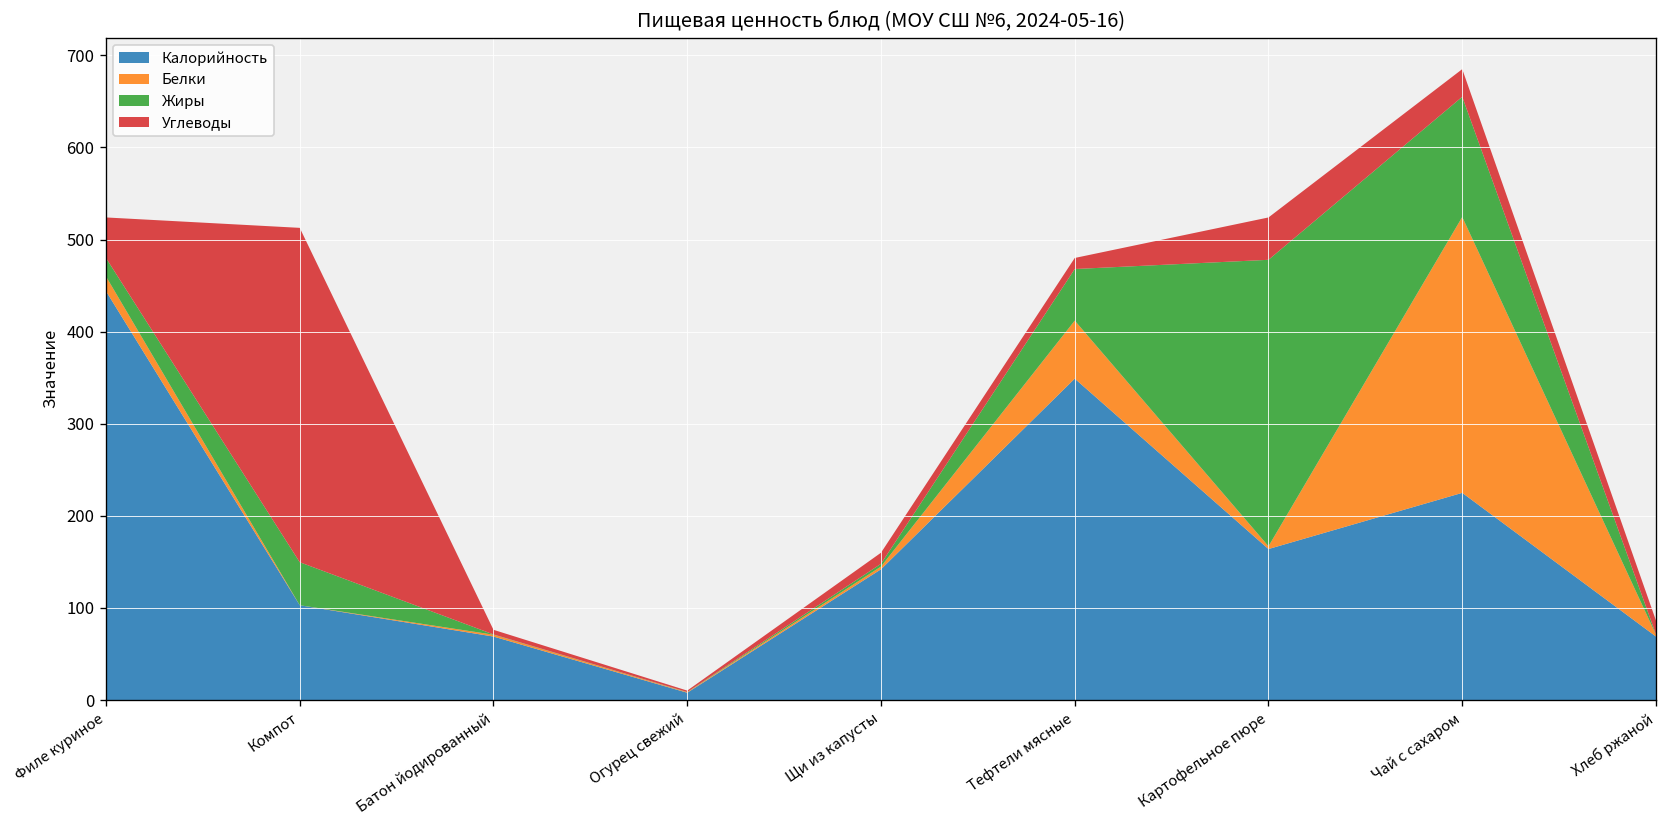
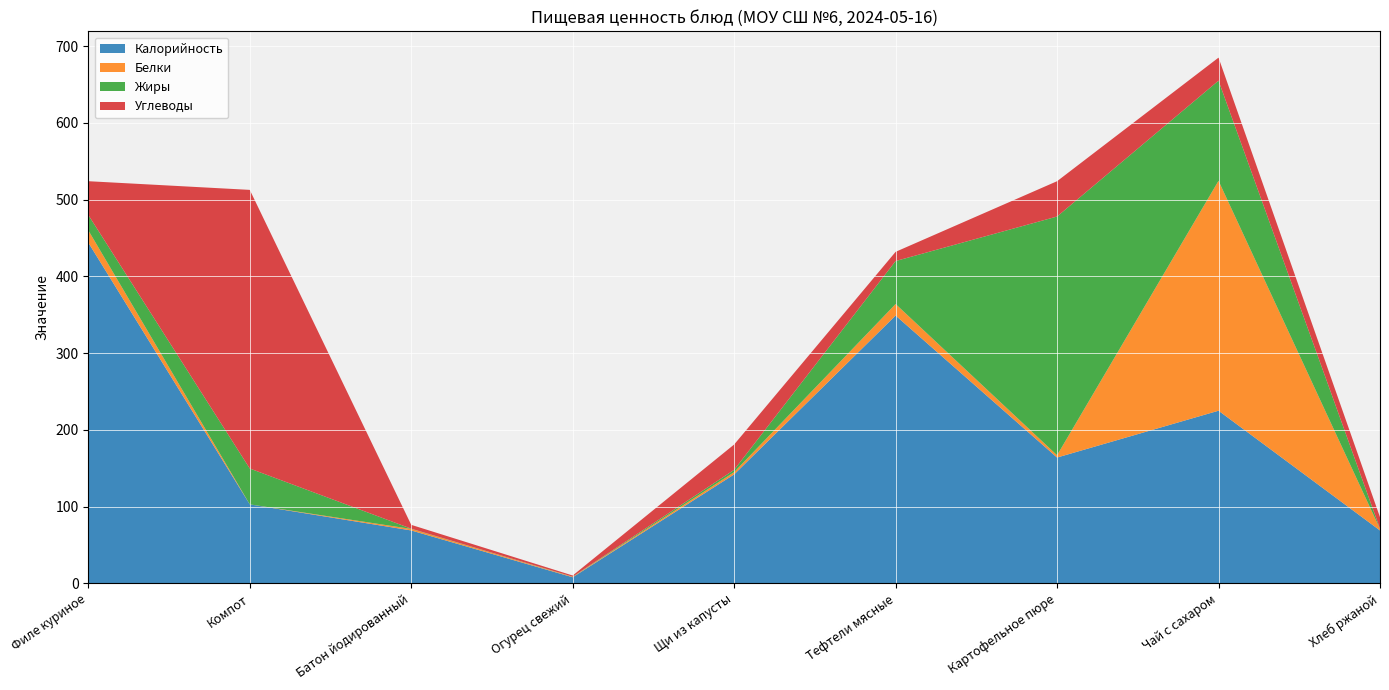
  {
    "Калорийность": {
      "Филе куриное": 440,
      "Тефтели мясные": 350,
      "Чай с сахаром": 230
    },
    "Белки": {
      "Филе куриное": 20,
-     "Тефтели мясные": 60,
+     "Тефтели мясные": 20,
      "Чай с сахаром": 300
    },
    "Жиры": {
      "Филе куриное": 20,
      "Компот": 50,
      "Тефтели мясные": 60,
      "Картофельное пюре": 310,
      "Чай с сахаром": 130
    },
    "Углеводы": {
      "Филе куриное": 40,
      "Компот": 360,
      "Батон йодированный": 10,
-     "Щи из капусты": 10,
+     "Щи из капусты": 30,
      "Тефтели мясные": 10,
      "Картофельное пюре": 50,
      "Чай с сахаром": 30,
      "Хлеб ржаной": 20
    }
  }
